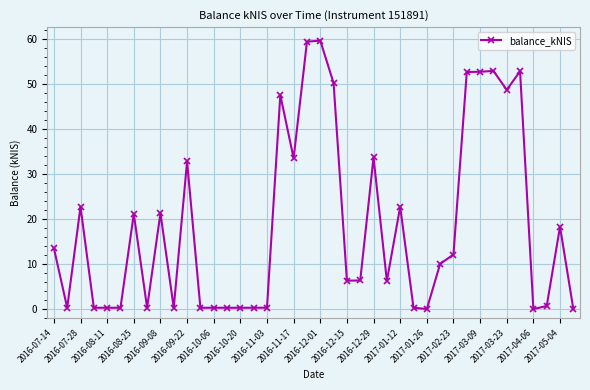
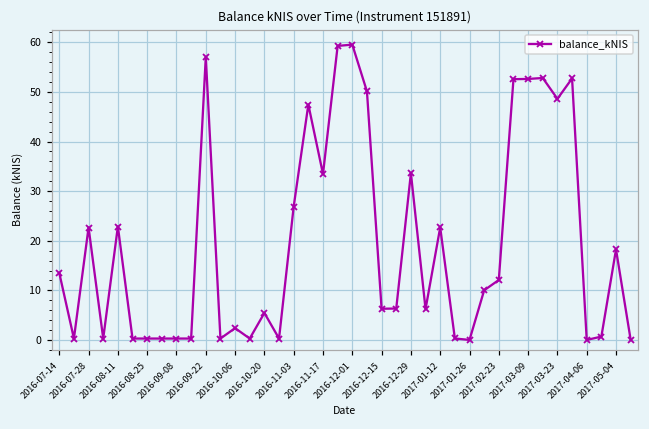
  {
    "2016-07-14": 14,
    "2016-07-28": 23,
-   "2016-08-11": 0,
-   "2016-08-25": 21,
-   "2016-09-08": 21,
-   "2016-09-22": 33,
-   "2016-10-06": 0,
-   "2016-10-20": 0,
-   "2016-11-03": 0,
+   "2016-08-11": 23,
+   "2016-08-25": 0,
+   "2016-09-08": 0,
+   "2016-09-22": 57,
+   "2016-10-06": 2,
+   "2016-10-20": 5,
+   "2016-11-03": 27,
    "2016-11-17": 33,
    "2016-12-01": 60,
    "2016-12-15": 6,
    "2016-12-29": 34,
    "2017-01-12": 23,
    "2017-01-26": 0,
    "2017-02-23": 12,
    "2017-03-09": 53,
    "2017-03-23": 49,
    "2017-04-06": 0,
    "2017-05-04": 18
  }
